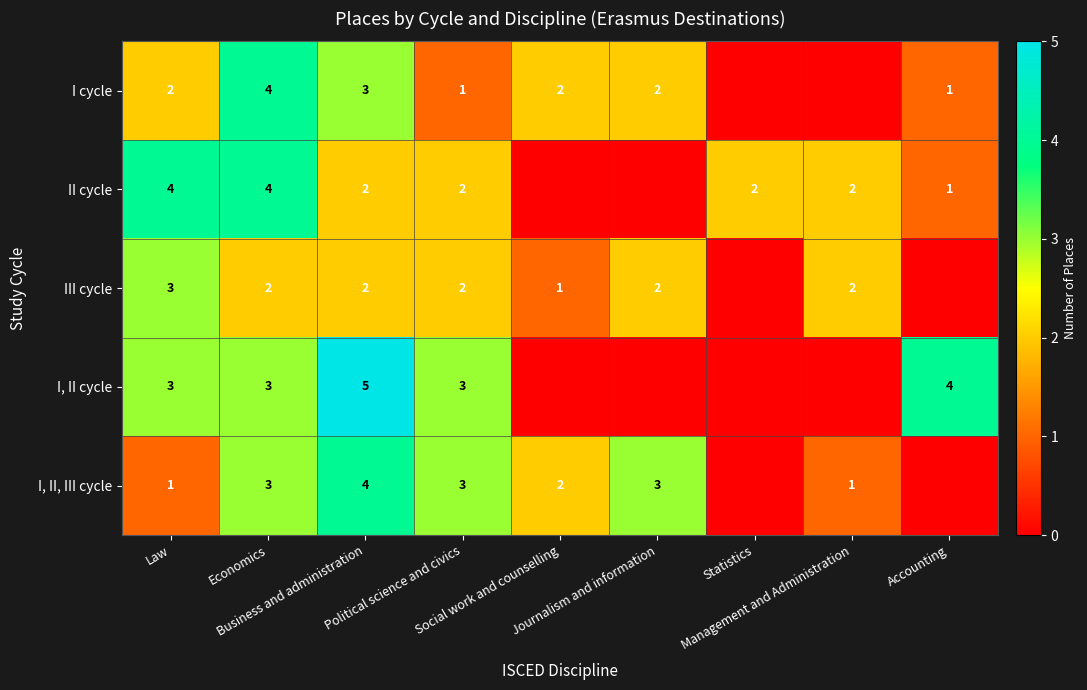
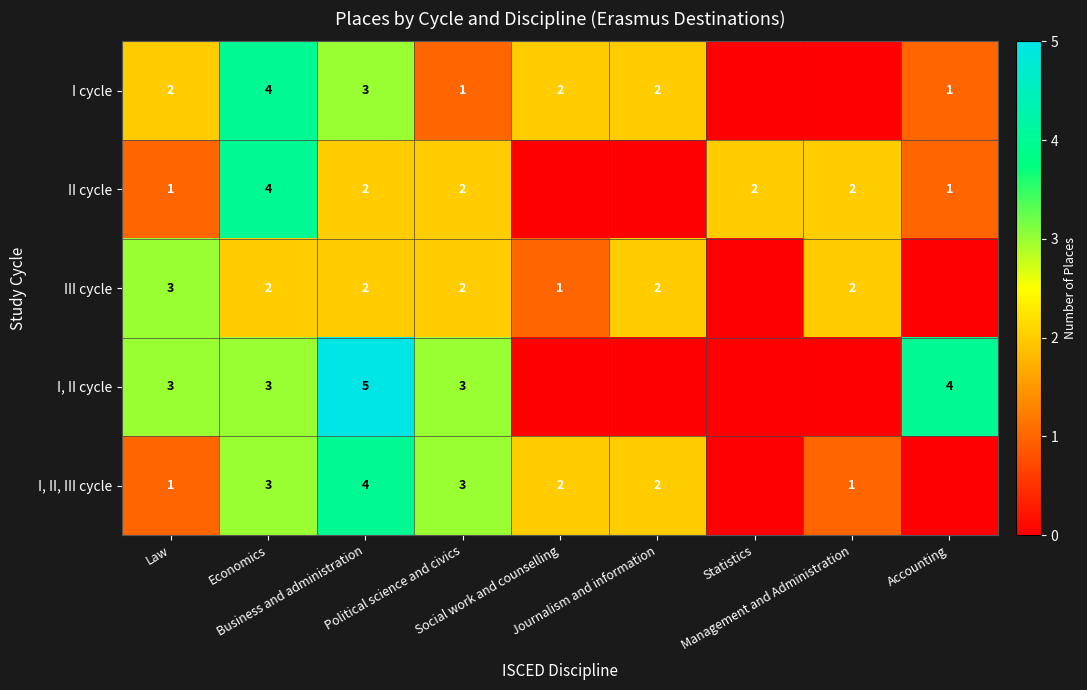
  {
    "I cycle": {
      "Law": 2,
      "Economics": 4,
      "Business and administration": 3,
      "Political science and civics": 1,
      "Social work and counselling": 2,
      "Journalism and information": 2,
      "Accounting": 1
    },
    "II cycle": {
-     "Law": 4,
+     "Law": 1,
      "Economics": 4,
      "Business and administration": 2,
      "Political science and civics": 2,
      "Statistics": 2,
      "Management and Administration": 2,
      "Accounting": 1
    },
    "III cycle": {
      "Law": 3,
      "Economics": 2,
      "Business and administration": 2,
      "Political science and civics": 2,
      "Social work and counselling": 1,
      "Journalism and information": 2,
      "Management and Administration": 2
    },
    "I, II cycle": {
      "Law": 3,
      "Economics": 3,
      "Business and administration": 5,
      "Political science and civics": 3,
      "Accounting": 4
    },
    "I, II, III cycle": {
      "Law": 1,
      "Economics": 3,
      "Business and administration": 4,
      "Political science and civics": 3,
      "Social work and counselling": 2,
-     "Journalism and information": 3,
+     "Journalism and information": 2,
      "Management and Administration": 1
    }
  }
